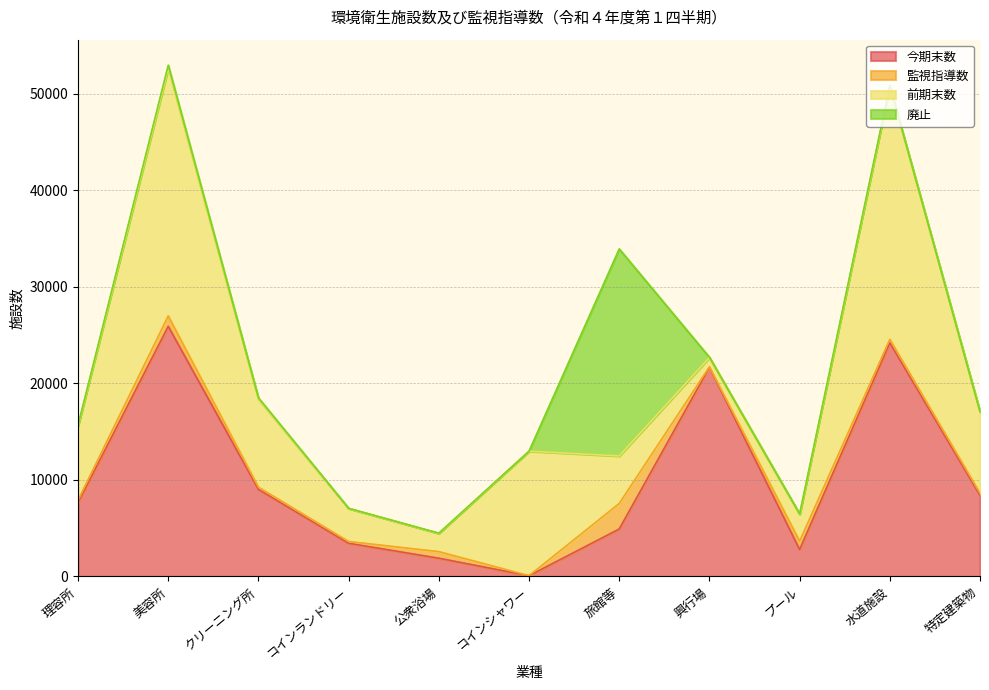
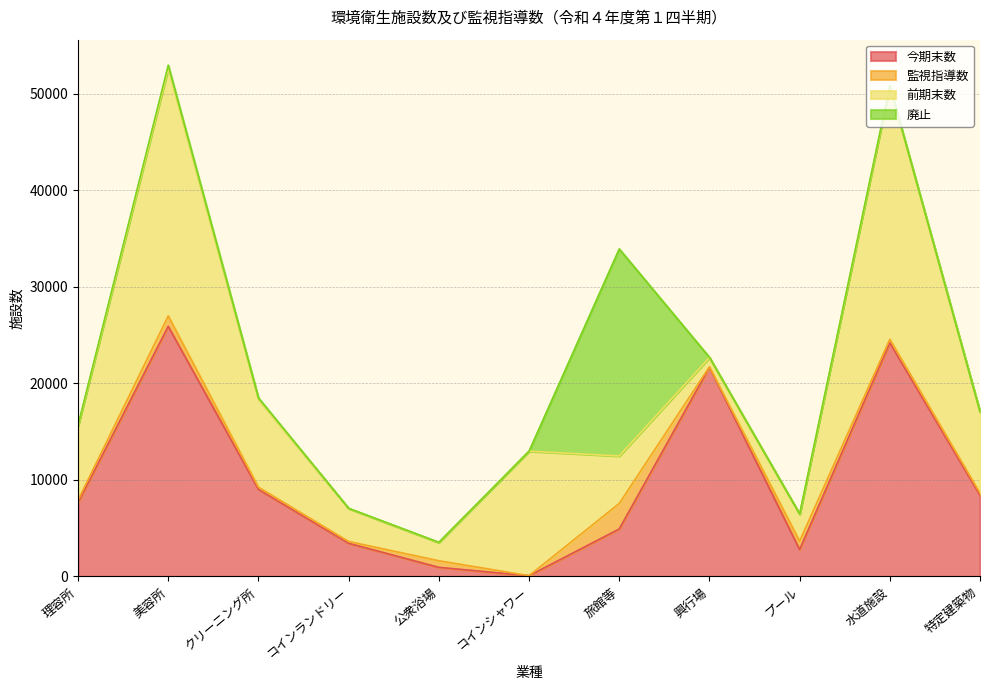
  {
    "今期末数": {
      "美容所": 26000,
-     "公衆浴場": 2000,
+     "公衆浴場": 1000,
      "旅館等": 5000,
      "プール": 3000,
      "水道施設": 24000
    },
    "監視指導数": {
      "美容所": 1000,
      "公衆浴場": 1000,
      "旅館等": 3000,
      "プール": 1000,
      "水道施設": 0
    },
    "前期末数": {
      "美容所": 26000,
      "旅館等": 5000
    },
    "廃止": {
      "美容所": 0,
      "旅館等": 21000
    }
  }
